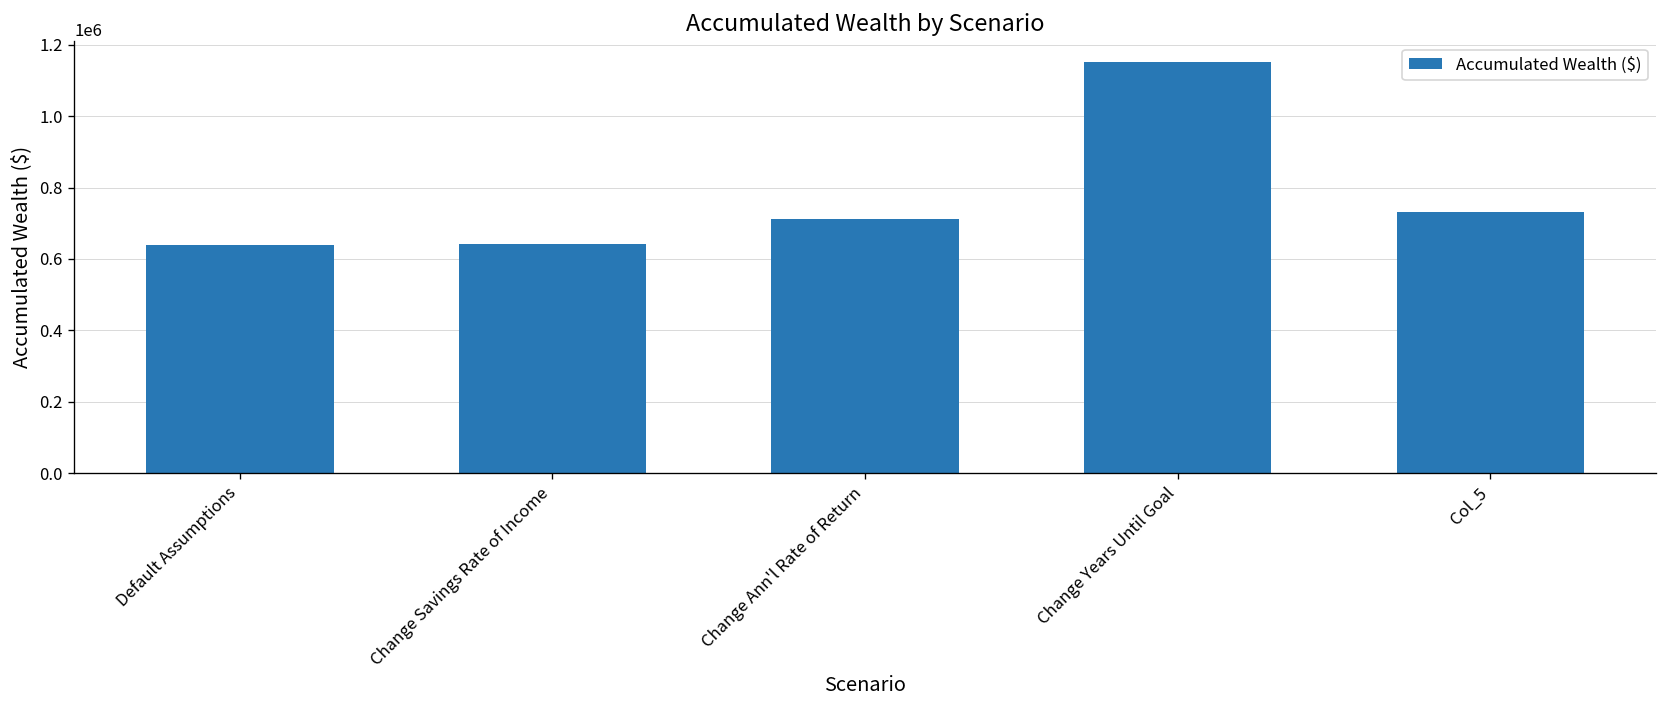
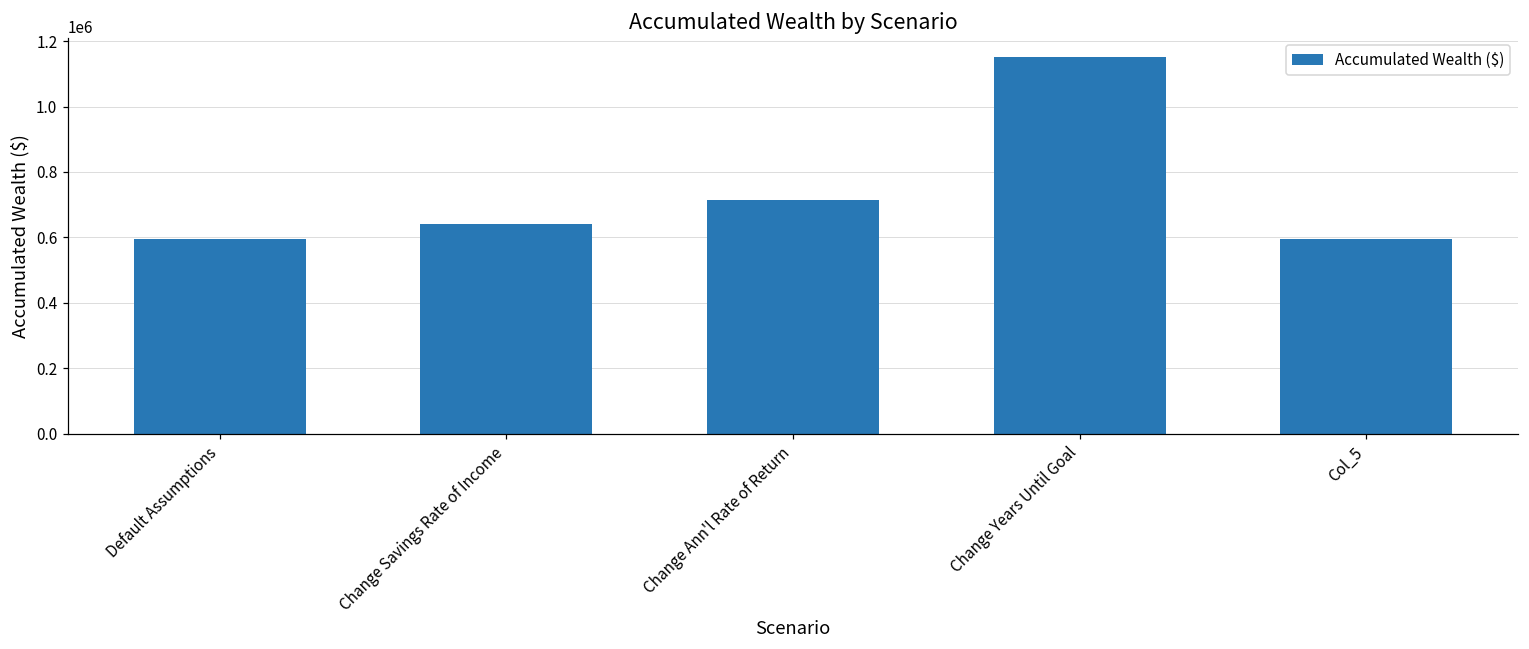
  {
-   "Default Assumptions": 640000,
+   "Default Assumptions": 590000,
    "Change Savings Rate of Income": 640000,
    "Change Ann'l Rate of Return": 710000,
    "Change Years Until Goal": 1150000,
-   "Col_5": 730000
+   "Col_5": 590000
  }
